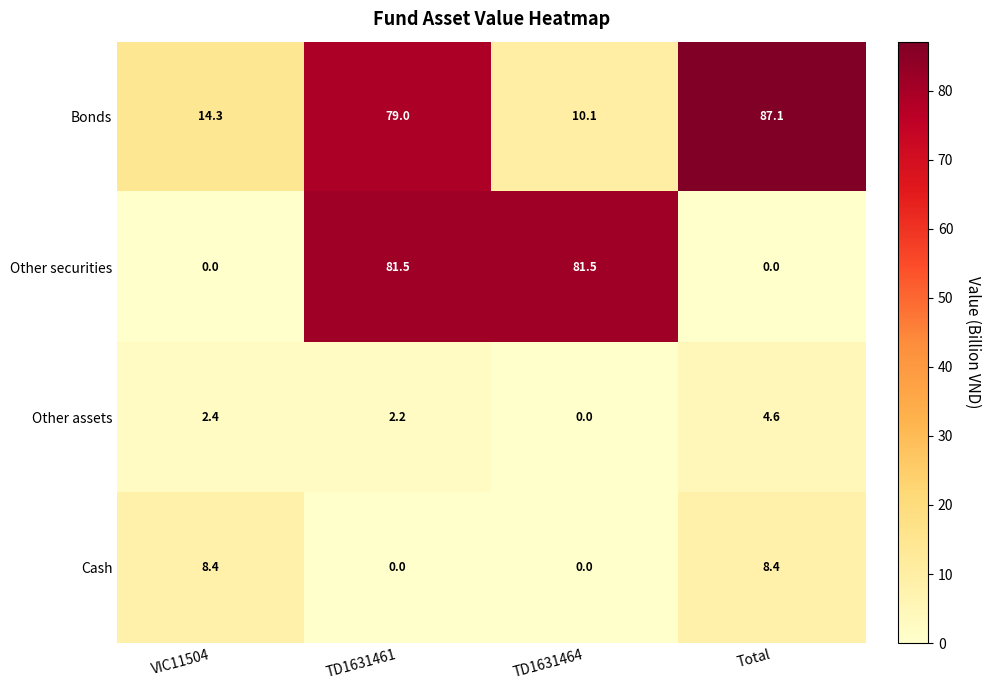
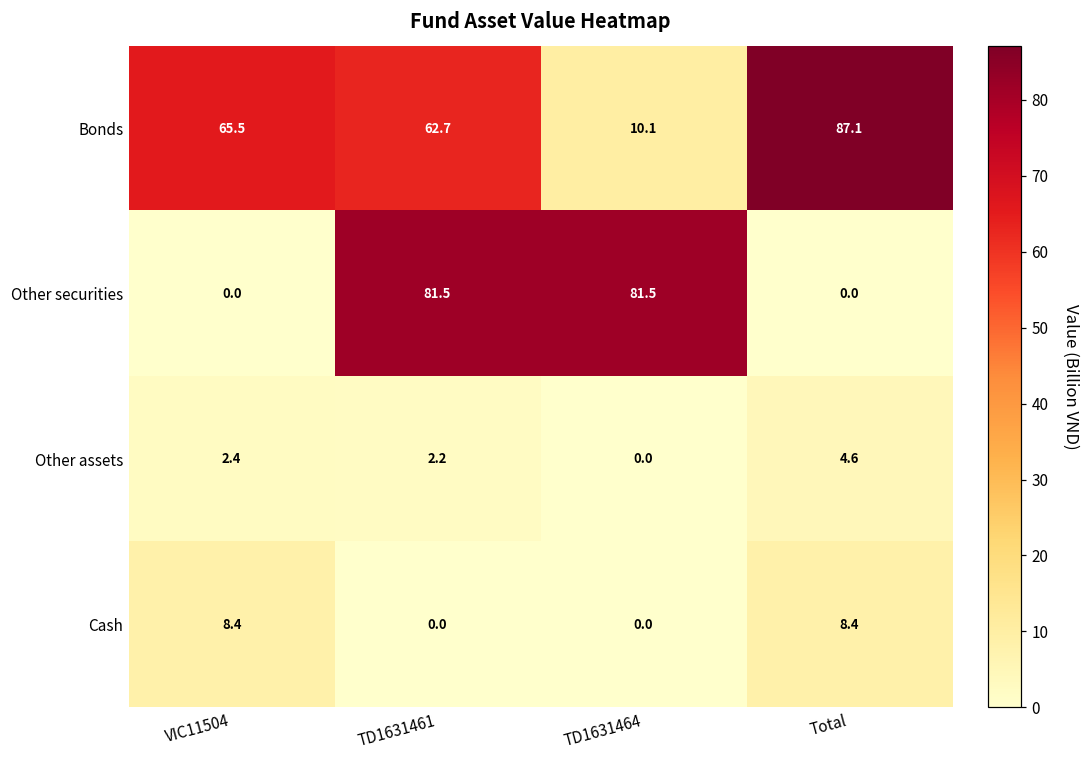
  {
    "Bonds": {
-     "VIC11504": 14.3,
-     "TD1631461": 79.0,
+     "VIC11504": 65.5,
+     "TD1631461": 62.7,
      "TD1631464": 10.1,
      "Total": 87.1
    },
    "Other securities": {
      "VIC11504": 0.0,
      "TD1631461": 81.5,
      "TD1631464": 81.5,
      "Total": 0.0
    },
    "Other assets": {
      "VIC11504": 2.4,
      "TD1631461": 2.2,
      "TD1631464": 0.0,
      "Total": 4.6
    },
    "Cash": {
      "VIC11504": 8.4,
      "TD1631461": 0.0,
      "TD1631464": 0.0,
      "Total": 8.4
    }
  }
